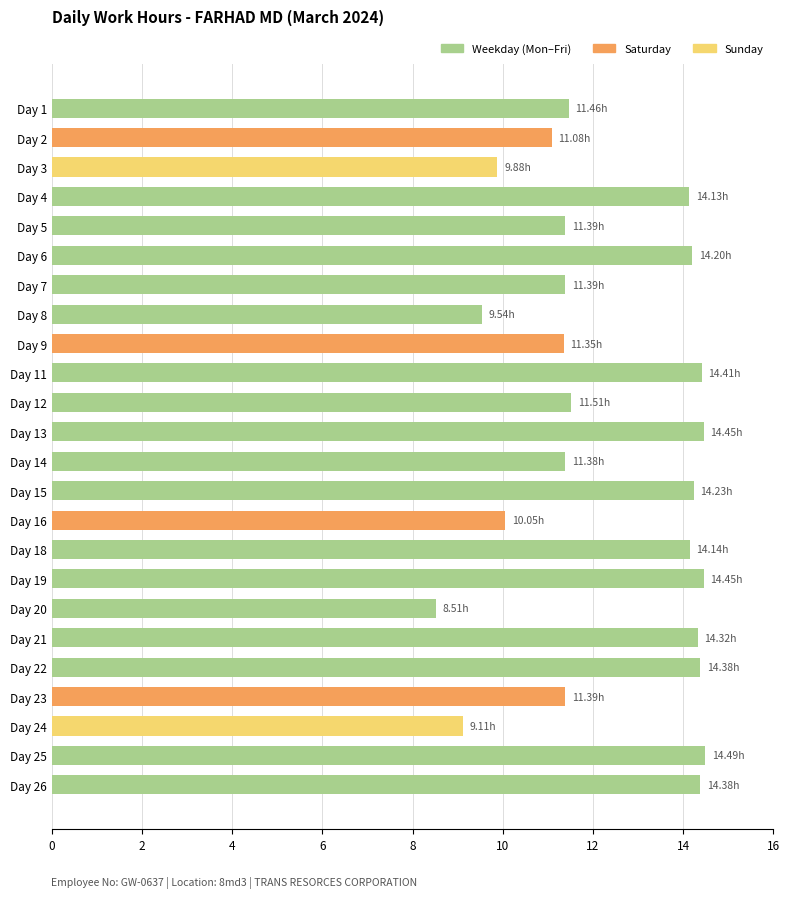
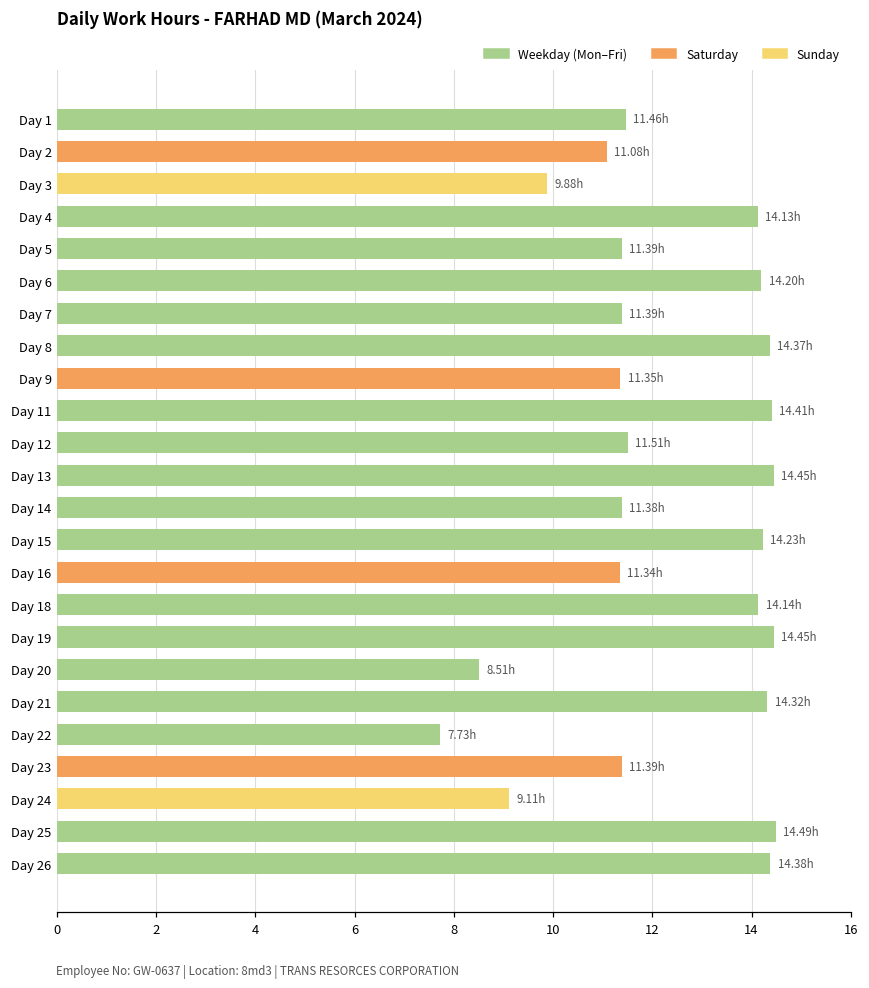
  {
    "Day 1": "11.46h",
    "Day 2": "11.08h",
    "Day 3": "9.88h",
    "Day 4": "14.13h",
    "Day 5": "11.39h",
    "Day 6": "14.20h",
    "Day 7": "11.39h",
-   "Day 8": "9.54h",
+   "Day 8": "14.37h",
    "Day 9": "11.35h",
    "Day 11": "14.41h",
    "Day 12": "11.51h",
    "Day 13": "14.45h",
    "Day 14": "11.38h",
    "Day 15": "14.23h",
-   "Day 16": "10.05h",
+   "Day 16": "11.34h",
    "Day 18": "14.14h",
    "Day 19": "14.45h",
    "Day 20": "8.51h",
    "Day 21": "14.32h",
-   "Day 22": "14.38h",
+   "Day 22": "7.73h",
    "Day 23": "11.39h",
    "Day 24": "9.11h",
    "Day 25": "14.49h",
    "Day 26": "14.38h"
  }
